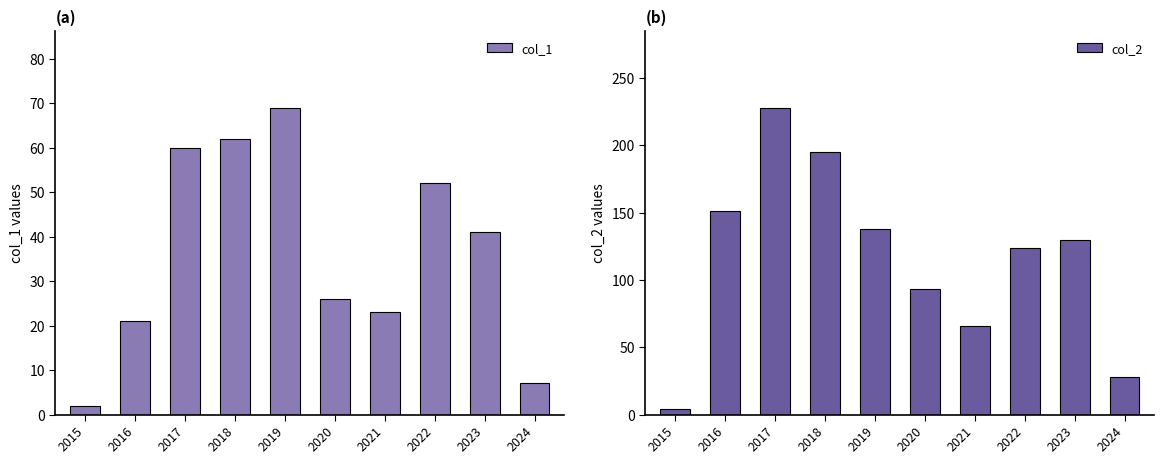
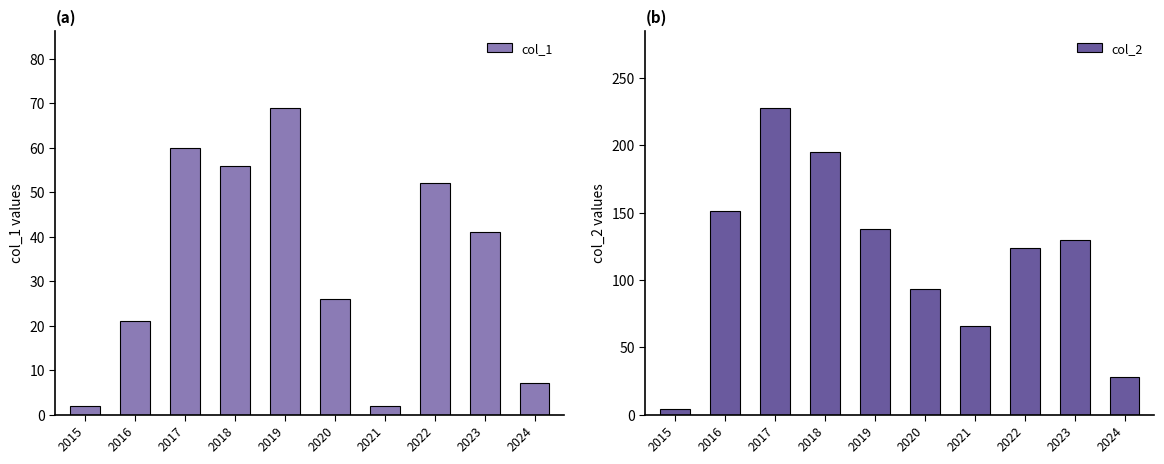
  {
    "(a)": {
      "2015": 2,
      "2016": 21,
      "2017": 60,
-     "2018": 62,
+     "2018": 56,
      "2019": 69,
      "2020": 26,
-     "2021": 23,
+     "2021": 2,
      "2022": 52,
      "2023": 41,
      "2024": 7
    },
    "(b)": {
      "2015": 4,
      "2016": 151,
      "2017": 228,
      "2018": 195,
      "2019": 138,
      "2020": 93,
      "2021": 66,
      "2022": 124,
      "2023": 130,
      "2024": 28
    }
  }
